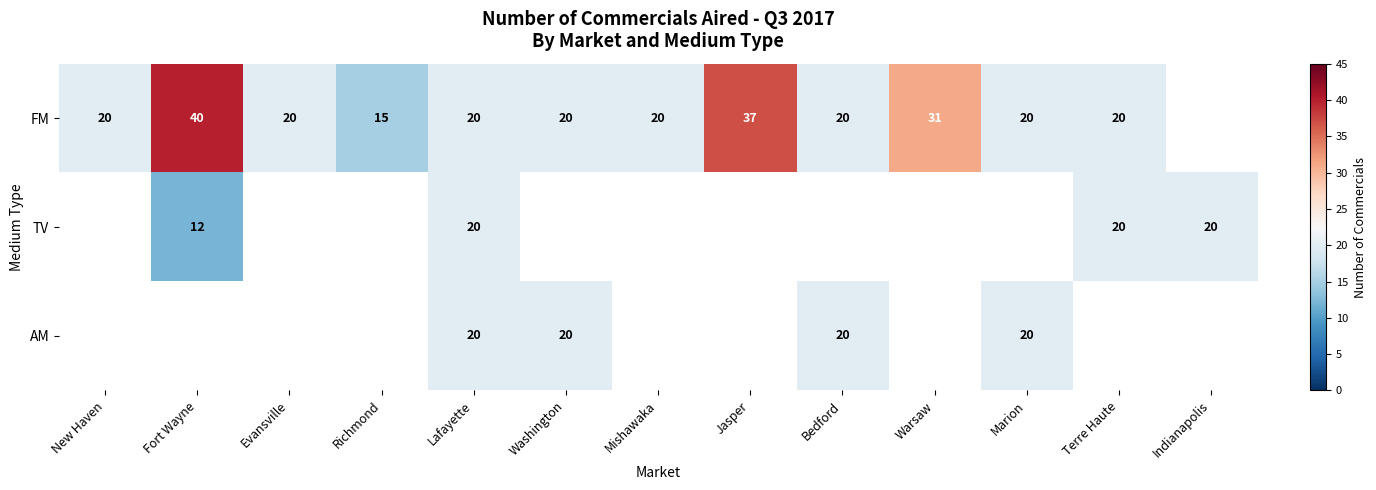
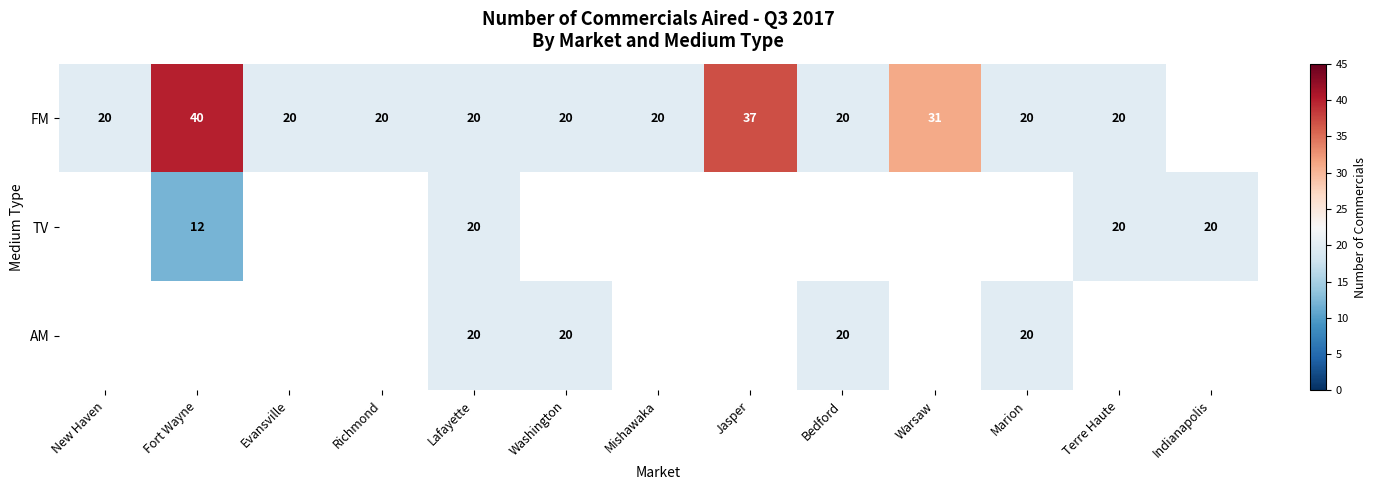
  {
    "FM": {
      "New Haven": 20,
      "Fort Wayne": 40,
      "Evansville": 20,
-     "Richmond": 15,
+     "Richmond": 20,
      "Lafayette": 20,
      "Washington": 20,
      "Mishawaka": 20,
      "Jasper": 37,
      "Bedford": 20,
      "Warsaw": 31,
      "Marion": 20,
      "Terre Haute": 20
    },
    "TV": {
      "Fort Wayne": 12,
      "Lafayette": 20,
      "Terre Haute": 20,
      "Indianapolis": 20
    },
    "AM": {
      "Lafayette": 20,
      "Washington": 20,
      "Bedford": 20,
      "Marion": 20
    }
  }
